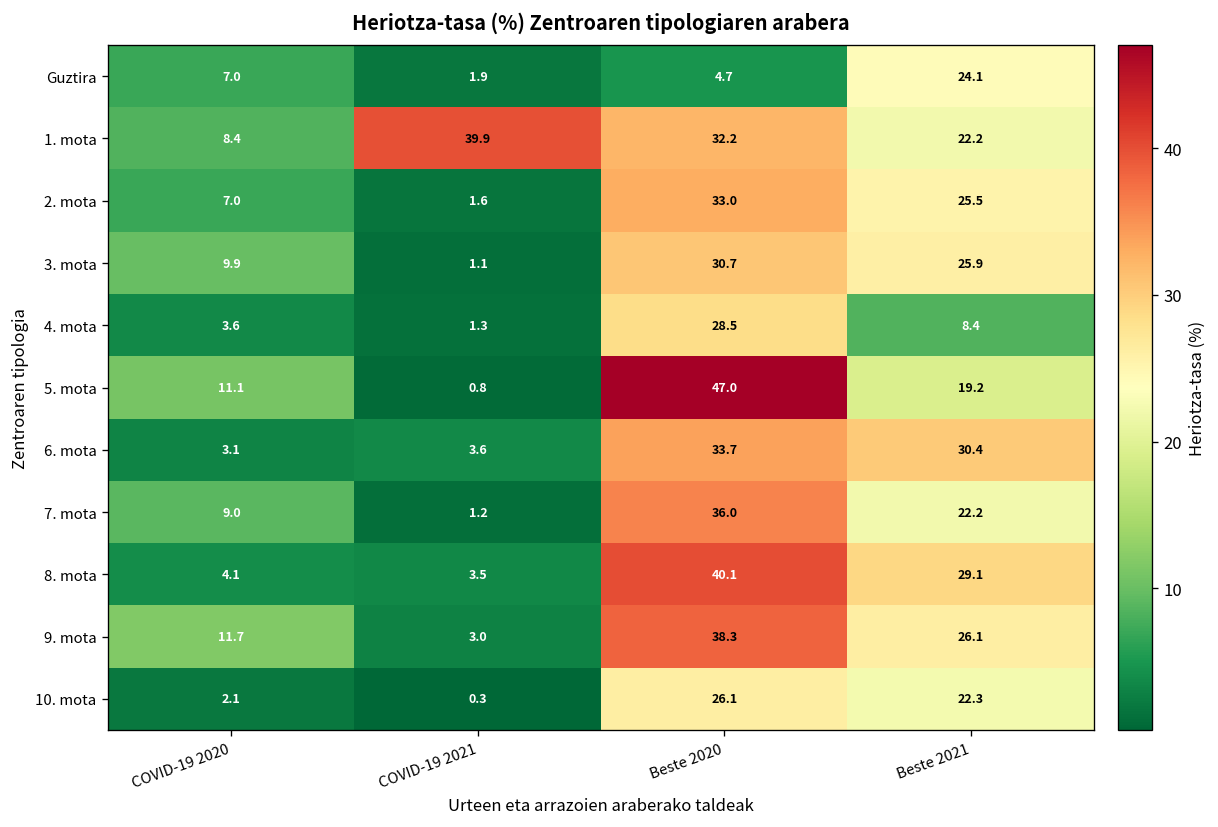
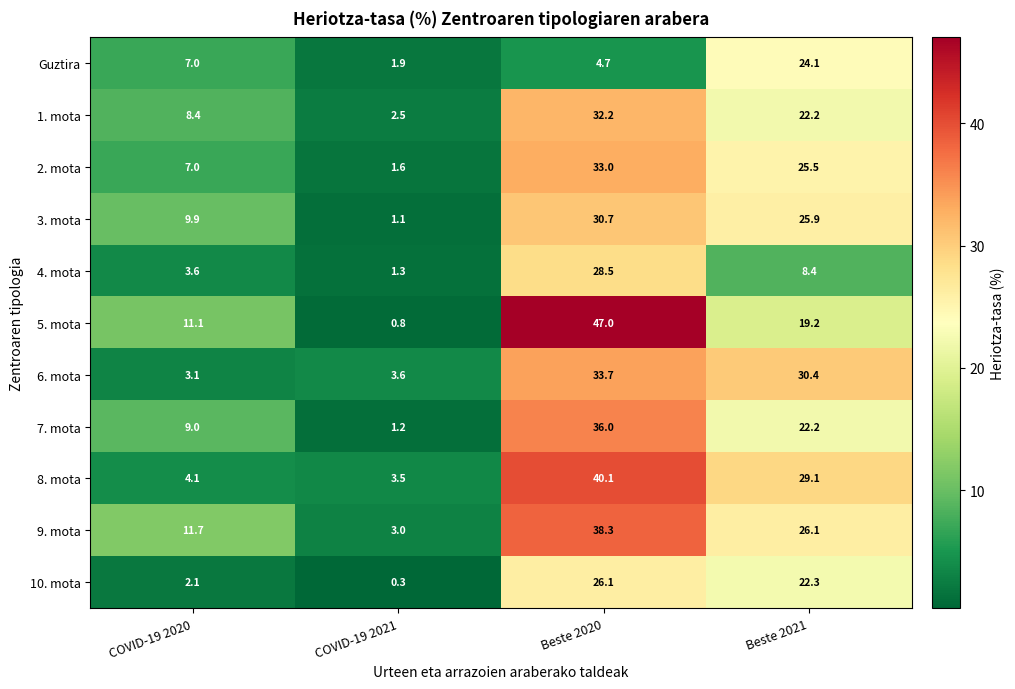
  {
    "Guztira": {
      "COVID-19 2020": 7.0,
      "COVID-19 2021": 1.9,
      "Beste 2020": 4.7,
      "Beste 2021": 24.1
    },
    "1. mota": {
      "COVID-19 2020": 8.4,
-     "COVID-19 2021": 39.9,
+     "COVID-19 2021": 2.5,
      "Beste 2020": 32.2,
      "Beste 2021": 22.2
    },
    "2. mota": {
      "COVID-19 2020": 7.0,
      "COVID-19 2021": 1.6,
      "Beste 2020": 33.0,
      "Beste 2021": 25.5
    },
    "3. mota": {
      "COVID-19 2020": 9.9,
      "COVID-19 2021": 1.1,
      "Beste 2020": 30.7,
      "Beste 2021": 25.9
    },
    "4. mota": {
      "COVID-19 2020": 3.6,
      "COVID-19 2021": 1.3,
      "Beste 2020": 28.5,
      "Beste 2021": 8.4
    },
    "5. mota": {
      "COVID-19 2020": 11.1,
      "COVID-19 2021": 0.8,
      "Beste 2020": 47.0,
      "Beste 2021": 19.2
    },
    "6. mota": {
      "COVID-19 2020": 3.1,
      "COVID-19 2021": 3.6,
      "Beste 2020": 33.7,
      "Beste 2021": 30.4
    },
    "7. mota": {
      "COVID-19 2020": 9.0,
      "COVID-19 2021": 1.2,
      "Beste 2020": 36.0,
      "Beste 2021": 22.2
    },
    "8. mota": {
      "COVID-19 2020": 4.1,
      "COVID-19 2021": 3.5,
      "Beste 2020": 40.1,
      "Beste 2021": 29.1
    },
    "9. mota": {
      "COVID-19 2020": 11.7,
      "COVID-19 2021": 3.0,
      "Beste 2020": 38.3,
      "Beste 2021": 26.1
    },
    "10. mota": {
      "COVID-19 2020": 2.1,
      "COVID-19 2021": 0.3,
      "Beste 2020": 26.1,
      "Beste 2021": 22.3
    }
  }
